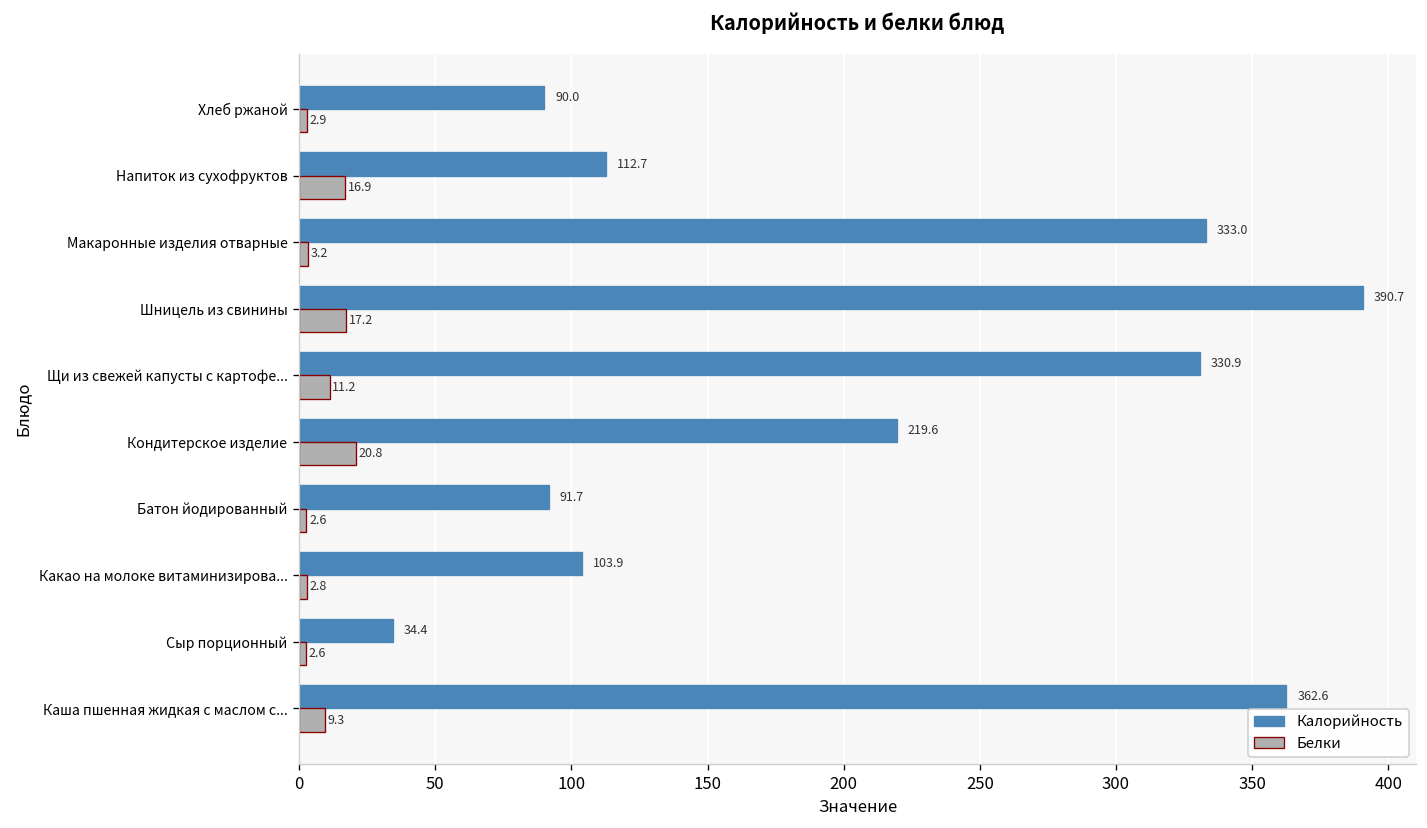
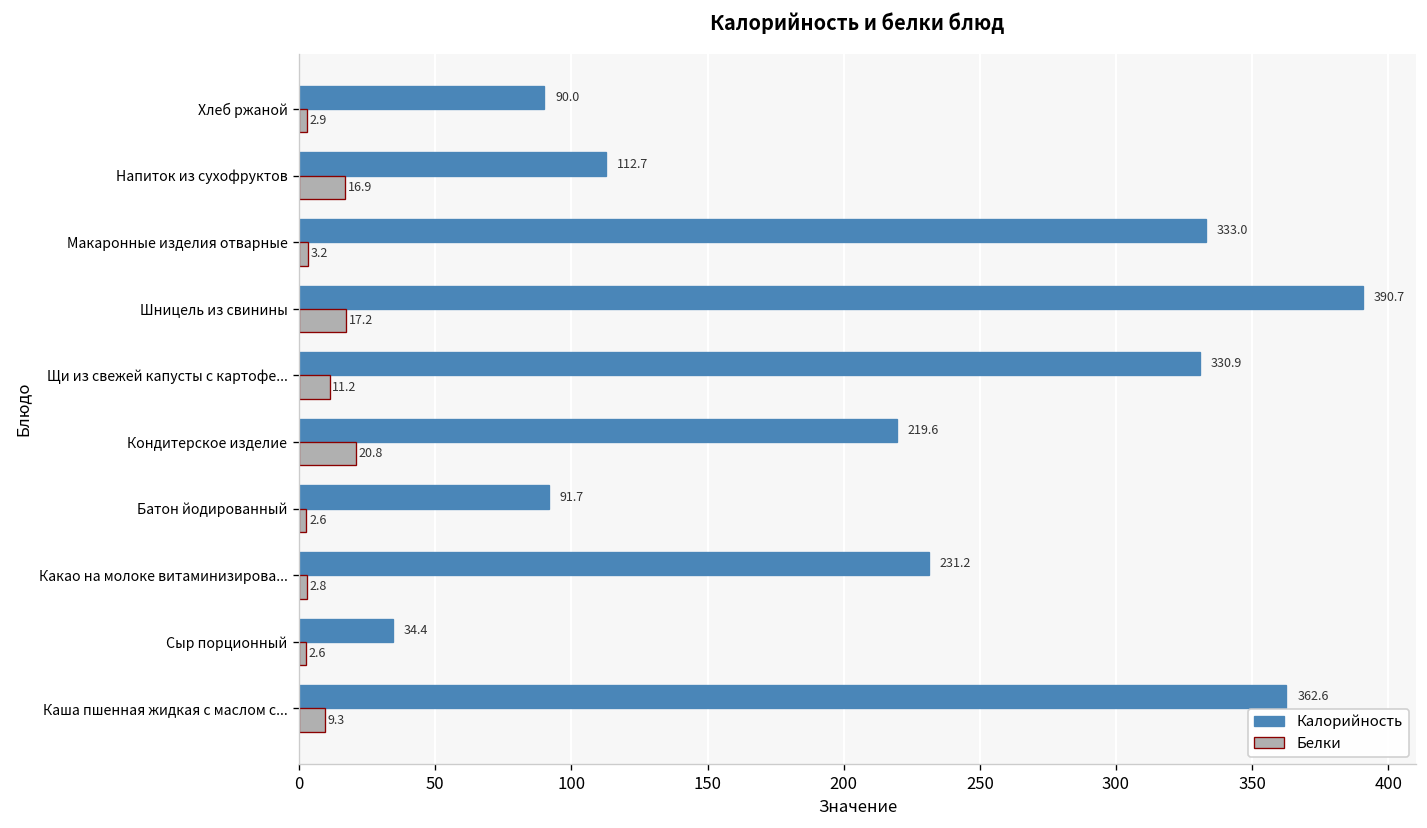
  {
    "Калорийность": {
      "Хлеб ржаной": 90.0,
      "Напиток из сухофруктов": 112.7,
      "Макаронные изделия отварные": 333.0,
      "Шницель из свинины": 390.7,
      "Щи из свежей капусты с картофе...": 330.9,
      "Кондитерское изделие": 219.6,
      "Батон йодированный": 91.7,
-     "Какао на молоке витаминизирова...": 103.9,
+     "Какао на молоке витаминизирова...": 231.2,
      "Сыр порционный": 34.4,
      "Каша пшенная жидкая с маслом с...": 362.6
    },
    "Белки": {
      "Хлеб ржаной": 2.9,
      "Напиток из сухофруктов": 16.9,
      "Макаронные изделия отварные": 3.2,
      "Шницель из свинины": 17.2,
      "Щи из свежей капусты с картофе...": 11.2,
      "Кондитерское изделие": 20.8,
      "Батон йодированный": 2.6,
      "Какао на молоке витаминизирова...": 2.8,
      "Сыр порционный": 2.6,
      "Каша пшенная жидкая с маслом с...": 9.3
    }
  }
